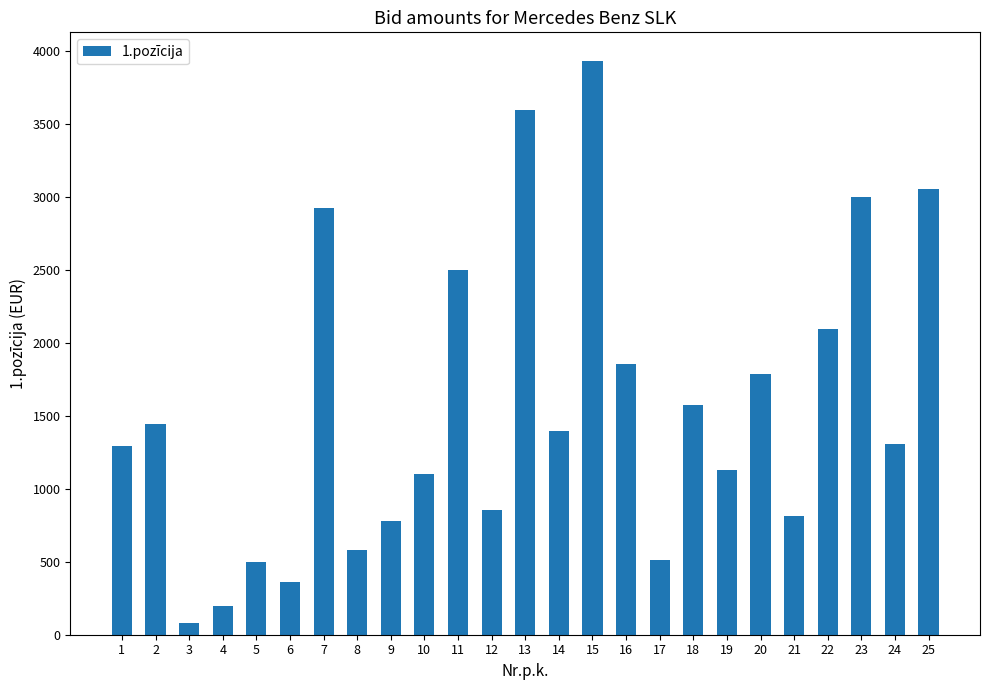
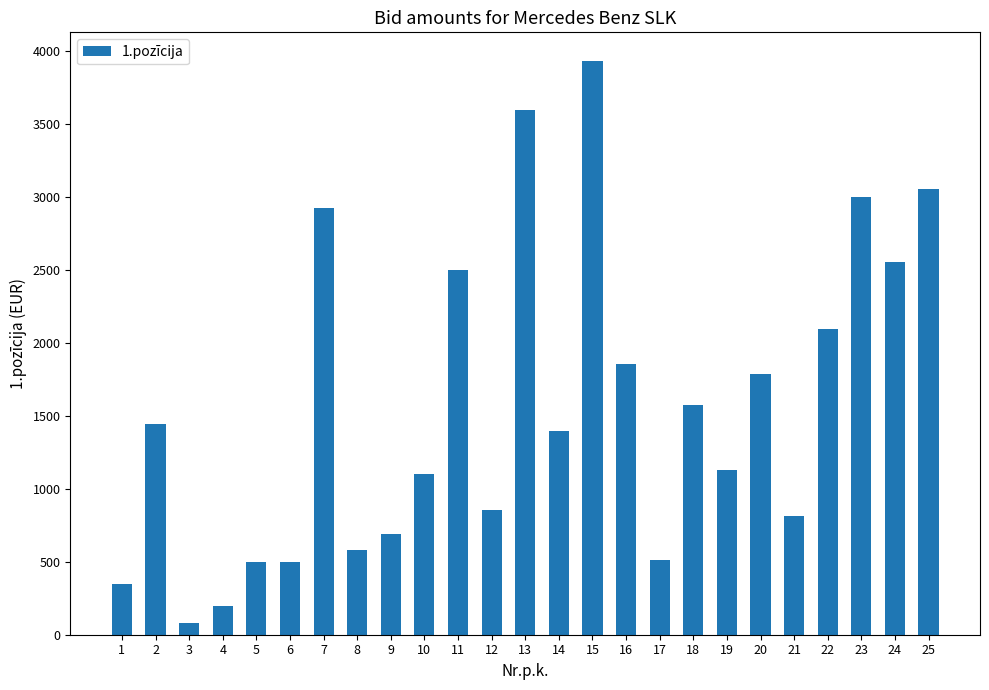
  {
-   "1": 1290,
+   "1": 350,
    "2": 1440,
    "3": 80,
    "4": 200,
    "5": 500,
-   "6": 360,
+   "6": 500,
    "7": 2930,
    "8": 580,
-   "9": 780,
+   "9": 690,
    "10": 1100,
    "11": 2500,
    "12": 860,
    "13": 3600,
    "14": 1400,
    "15": 3930,
    "16": 1860,
    "17": 510,
    "18": 1580,
    "19": 1130,
    "20": 1790,
    "21": 810,
    "22": 2090,
    "23": 3000,
-   "24": 1310,
+   "24": 2560,
    "25": 3060
  }
